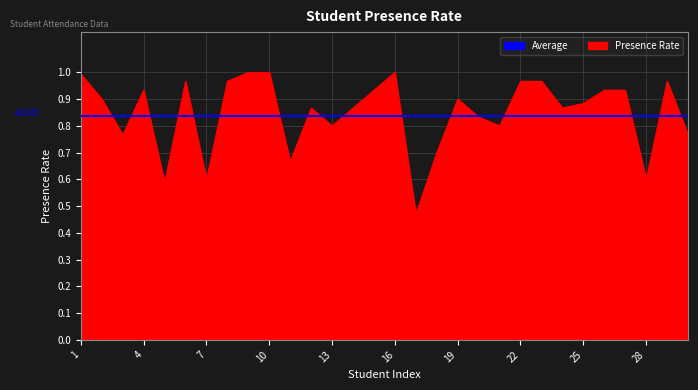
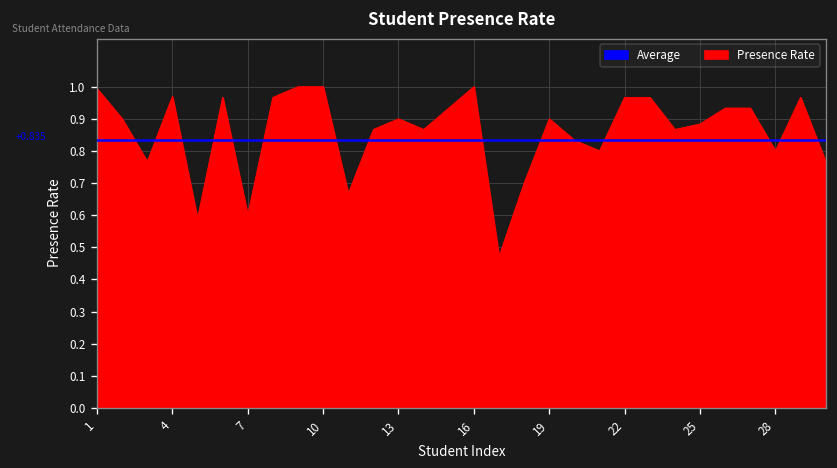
  {
    "Presence Rate": {
      "1": 0.99,
-     "4": 0.93,
+     "4": 0.97,
      "7": 0.60,
      "10": 1.00,
-     "13": 0.8,
+     "13": 0.9,
      "16": 1.00,
      "19": 0.90,
      "22": 0.97,
      "25": 0.88,
-     "28": 0.6
+     "28": 0.8
    },
    "Average": {
      "1": 0.84,
      "4": 0.84,
      "7": 0.84,
      "10": 0.84,
      "13": 0.84,
      "16": 0.84,
      "19": 0.84,
      "22": 0.84,
      "25": 0.84,
      "28": 0.84
    }
  }
